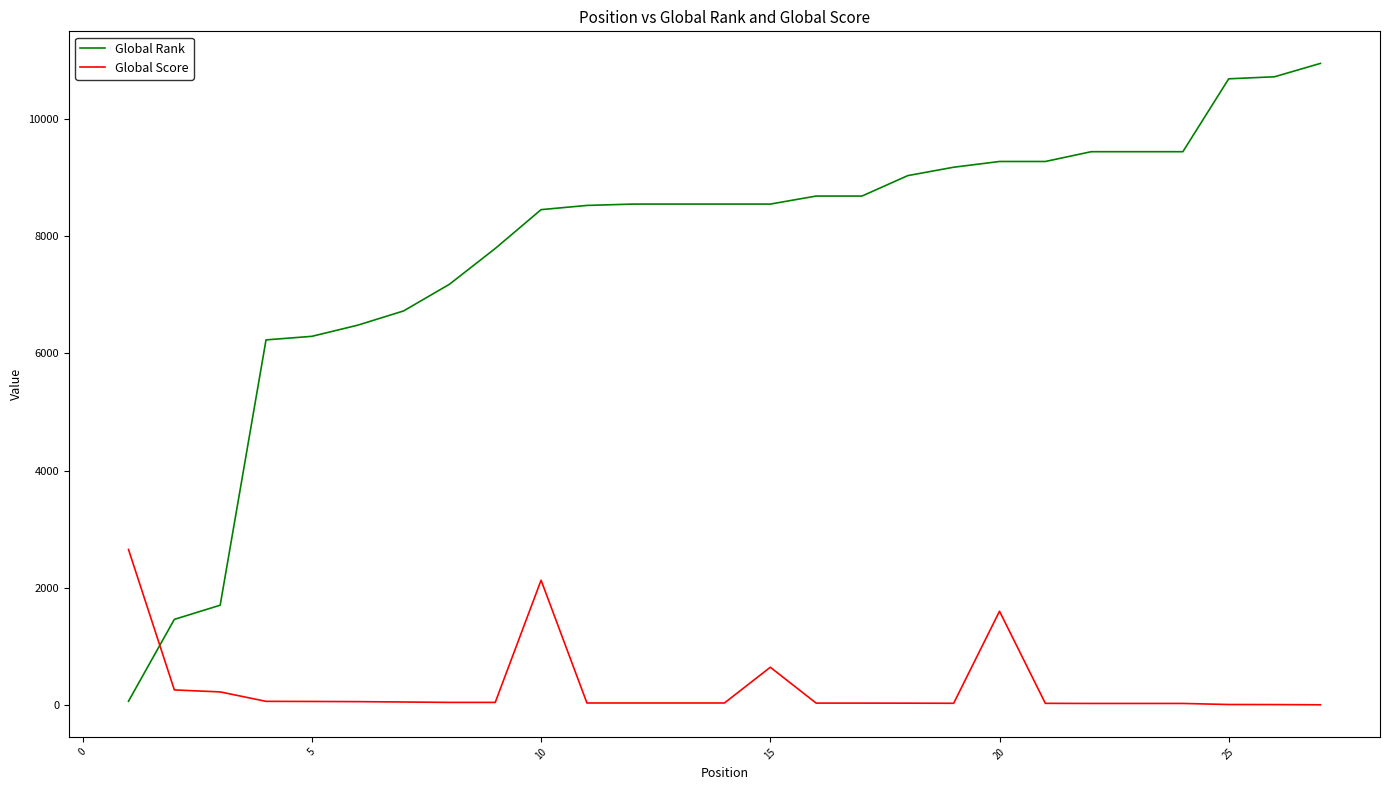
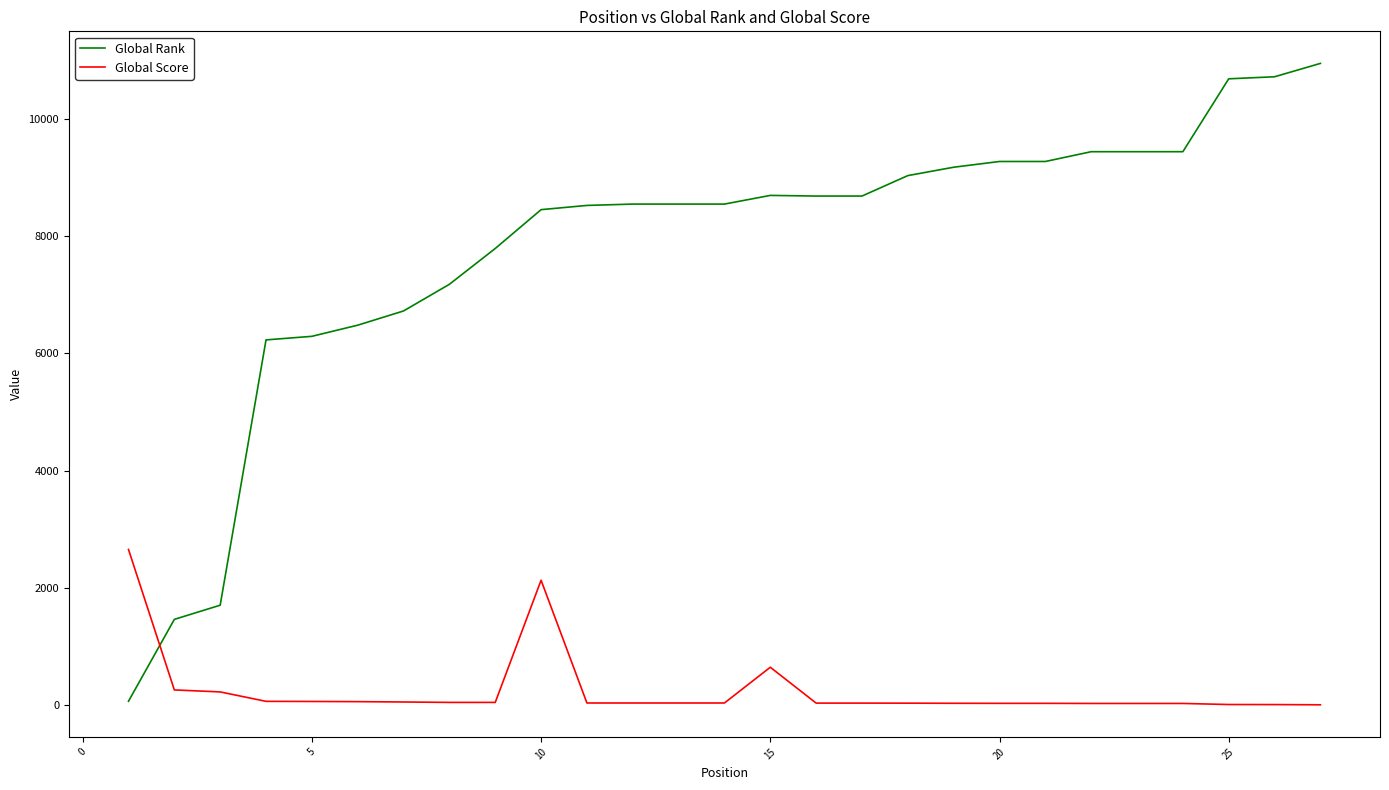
  {
    "Global Rank": {
      "5": 6300,
      "10": 8500,
-     "15": 8600,
+     "15": 8700,
      "20": 9300,
      "25": 10700
    },
    "Global Score": {
      "5": 100,
      "10": 2100,
      "15": 600,
-     "20": 1600,
+     "20": 0,
      "25": 0
    }
  }
